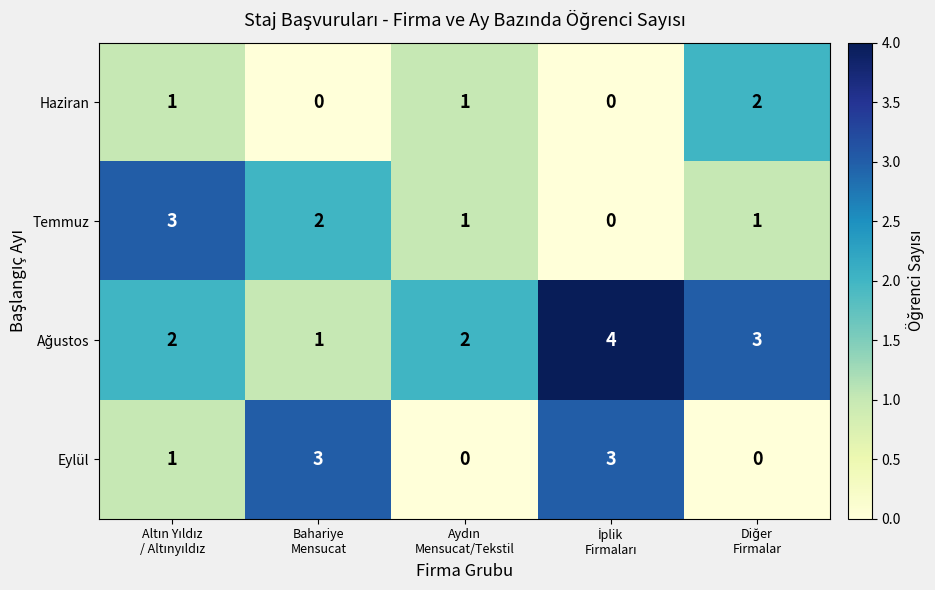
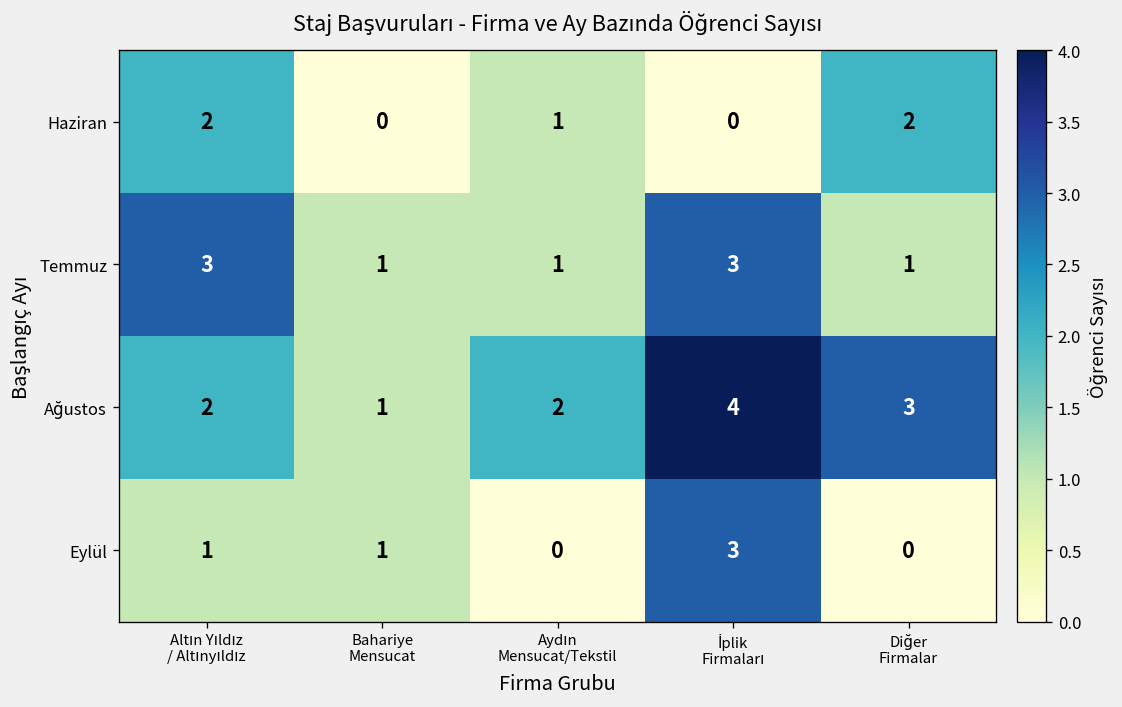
  {
    "Haziran": {
-     "Altın Yıldız / Altınyıldız": 1,
+     "Altın Yıldız / Altınyıldız": 2,
      "Bahariye Mensucat": 0,
      "Aydın Mensucat/Tekstil": 1,
      "İplik Firmaları": 0,
      "Diğer Firmalar": 2
    },
    "Temmuz": {
      "Altın Yıldız / Altınyıldız": 3,
-     "Bahariye Mensucat": 2,
+     "Bahariye Mensucat": 1,
      "Aydın Mensucat/Tekstil": 1,
-     "İplik Firmaları": 0,
+     "İplik Firmaları": 3,
      "Diğer Firmalar": 1
    },
    "Ağustos": {
      "Altın Yıldız / Altınyıldız": 2,
      "Bahariye Mensucat": 1,
      "Aydın Mensucat/Tekstil": 2,
      "İplik Firmaları": 4,
      "Diğer Firmalar": 3
    },
    "Eylül": {
      "Altın Yıldız / Altınyıldız": 1,
-     "Bahariye Mensucat": 3,
+     "Bahariye Mensucat": 1,
      "Aydın Mensucat/Tekstil": 0,
      "İplik Firmaları": 3,
      "Diğer Firmalar": 0
    }
  }
